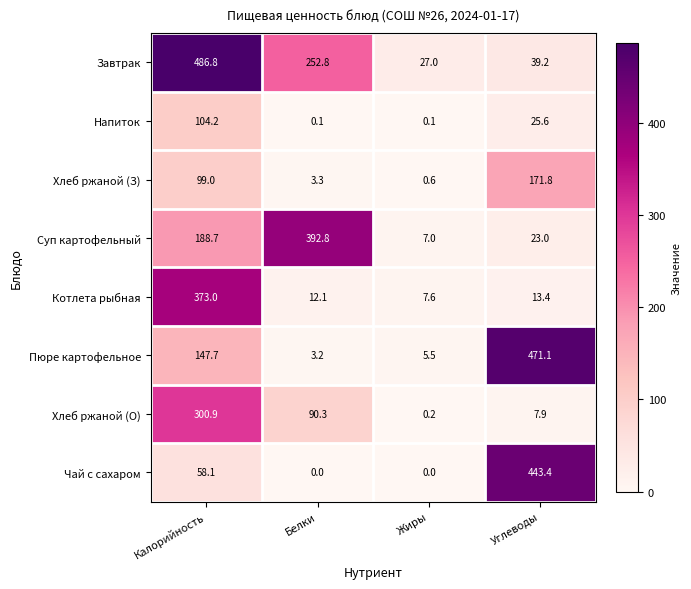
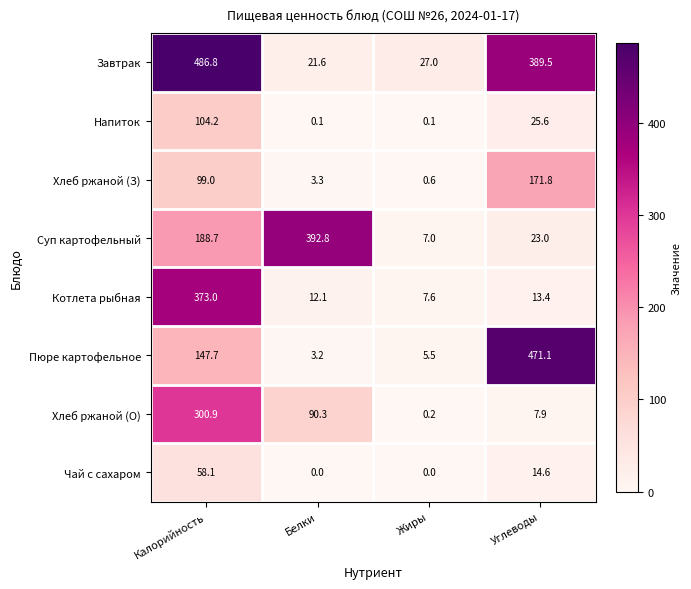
  {
    "Завтрак": {
      "Калорийность": 486.8,
-     "Белки": 252.8,
+     "Белки": 21.6,
      "Жиры": 27.0,
-     "Углеводы": 39.2
+     "Углеводы": 389.5
    },
    "Напиток": {
      "Калорийность": 104.2,
      "Белки": 0.1,
      "Жиры": 0.1,
      "Углеводы": 25.6
    },
    "Хлеб ржаной (З)": {
      "Калорийность": 99.0,
      "Белки": 3.3,
      "Жиры": 0.6,
      "Углеводы": 171.8
    },
    "Суп картофельный": {
      "Калорийность": 188.7,
      "Белки": 392.8,
      "Жиры": 7.0,
      "Углеводы": 23.0
    },
    "Котлета рыбная": {
      "Калорийность": 373.0,
      "Белки": 12.1,
      "Жиры": 7.6,
      "Углеводы": 13.4
    },
    "Пюре картофельное": {
      "Калорийность": 147.7,
      "Белки": 3.2,
      "Жиры": 5.5,
      "Углеводы": 471.1
    },
    "Хлеб ржаной (О)": {
      "Калорийность": 300.9,
      "Белки": 90.3,
      "Жиры": 0.2,
      "Углеводы": 7.9
    },
    "Чай с сахаром": {
      "Калорийность": 58.1,
      "Белки": 0.0,
      "Жиры": 0.0,
-     "Углеводы": 443.4
+     "Углеводы": 14.6
    }
  }
